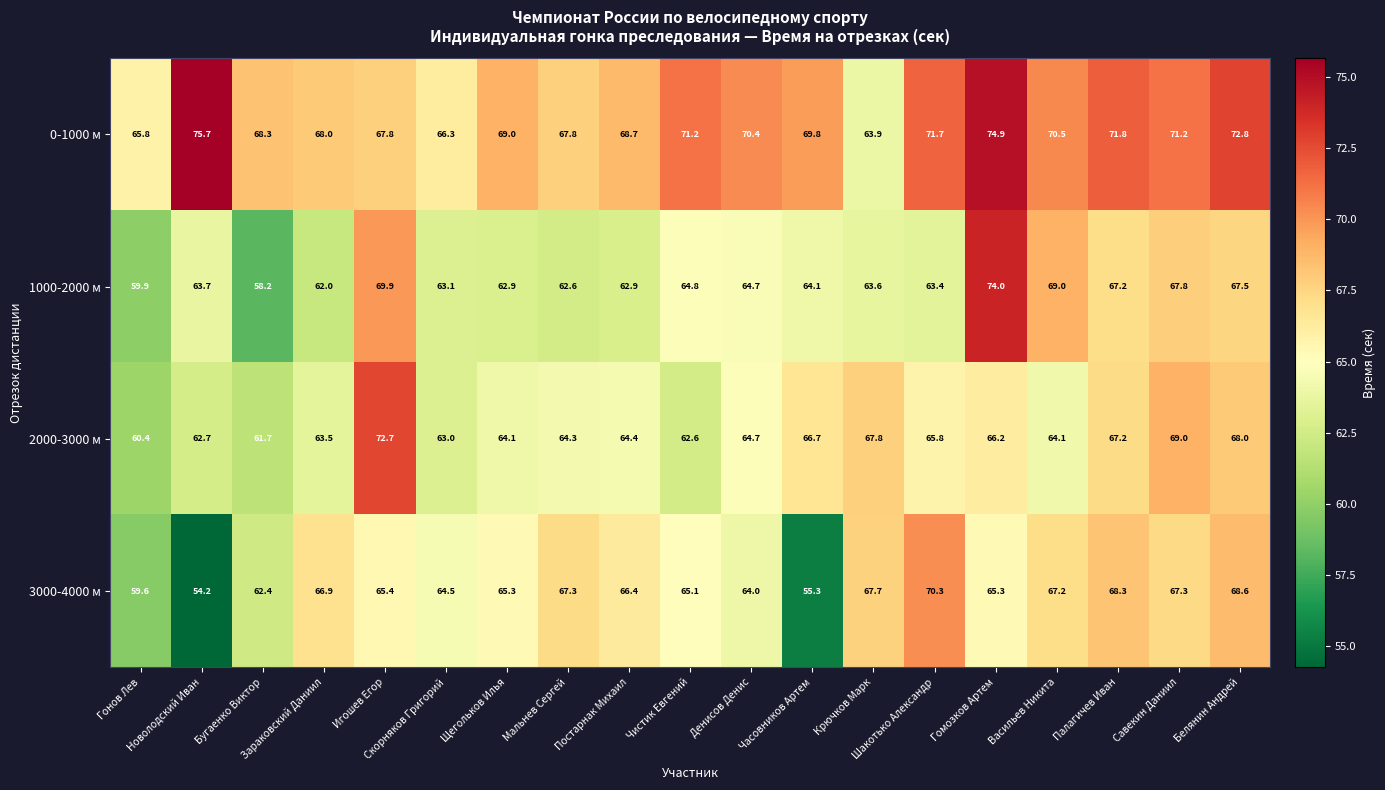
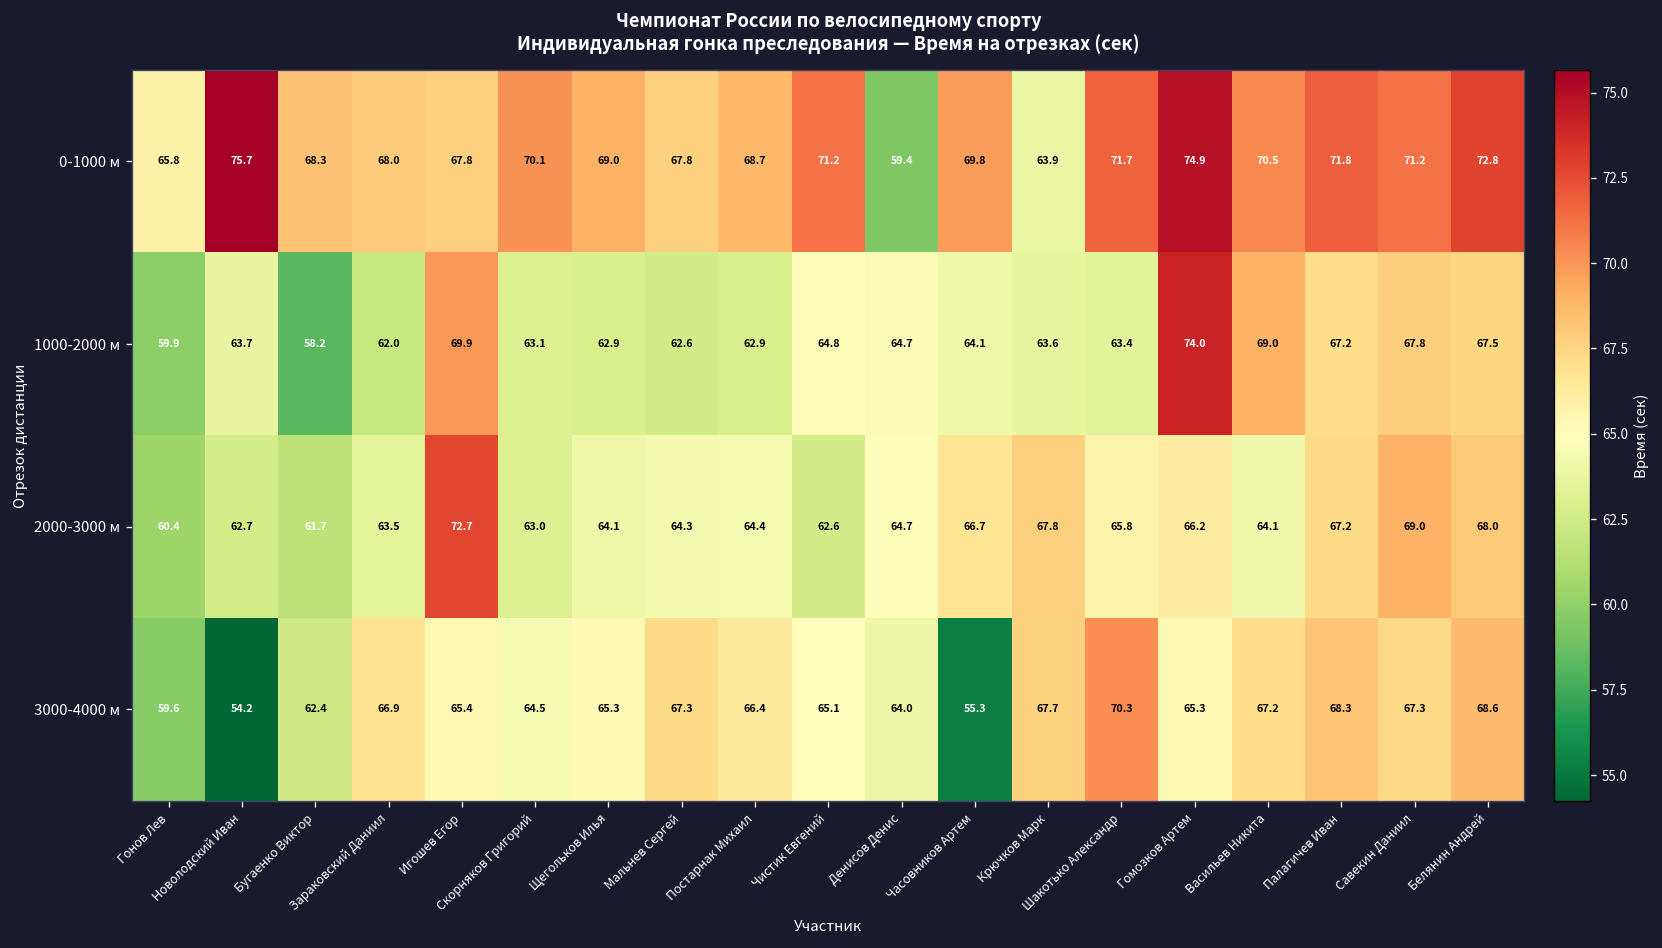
  {
    "0-1000 м": {
      "Гонов Лев": 65.8,
      "Новолодский Иван": 75.7,
      "Бугаенко Виктор": 68.3,
      "Зараковский Даниил": 68.0,
      "Игошев Егор": 67.8,
-     "Скорняков Григорий": 66.3,
+     "Скорняков Григорий": 70.1,
      "Щегольков Илья": 69.0,
      "Мальнев Сергей": 67.8,
      "Постарнак Михаил": 68.7,
      "Чистик Евгений": 71.2,
-     "Денисов Денис": 70.4,
+     "Денисов Денис": 59.4,
      "Часовников Артем": 69.8,
      "Крючков Марк": 63.9,
      "Шакотько Александр": 71.7,
      "Гомозков Артем": 74.9,
      "Васильев Никита": 70.5,
      "Палагичев Иван": 71.8,
      "Савекин Даниил": 71.2,
      "Белянин Андрей": 72.8
    },
    "1000-2000 м": {
      "Гонов Лев": 59.9,
      "Новолодский Иван": 63.7,
      "Бугаенко Виктор": 58.2,
      "Зараковский Даниил": 62.0,
      "Игошев Егор": 69.9,
      "Скорняков Григорий": 63.1,
      "Щегольков Илья": 62.9,
      "Мальнев Сергей": 62.6,
      "Постарнак Михаил": 62.9,
      "Чистик Евгений": 64.8,
      "Денисов Денис": 64.7,
      "Часовников Артем": 64.1,
      "Крючков Марк": 63.6,
      "Шакотько Александр": 63.4,
      "Гомозков Артем": 74.0,
      "Васильев Никита": 69.0,
      "Палагичев Иван": 67.2,
      "Савекин Даниил": 67.8,
      "Белянин Андрей": 67.5
    },
    "2000-3000 м": {
      "Гонов Лев": 60.4,
      "Новолодский Иван": 62.7,
      "Бугаенко Виктор": 61.7,
      "Зараковский Даниил": 63.5,
      "Игошев Егор": 72.7,
      "Скорняков Григорий": 63.0,
      "Щегольков Илья": 64.1,
      "Мальнев Сергей": 64.3,
      "Постарнак Михаил": 64.4,
      "Чистик Евгений": 62.6,
      "Денисов Денис": 64.7,
      "Часовников Артем": 66.7,
      "Крючков Марк": 67.8,
      "Шакотько Александр": 65.8,
      "Гомозков Артем": 66.2,
      "Васильев Никита": 64.1,
      "Палагичев Иван": 67.2,
      "Савекин Даниил": 69.0,
      "Белянин Андрей": 68.0
    },
    "3000-4000 м": {
      "Гонов Лев": 59.6,
      "Новолодский Иван": 54.2,
      "Бугаенко Виктор": 62.4,
      "Зараковский Даниил": 66.9,
      "Игошев Егор": 65.4,
      "Скорняков Григорий": 64.5,
      "Щегольков Илья": 65.3,
      "Мальнев Сергей": 67.3,
      "Постарнак Михаил": 66.4,
      "Чистик Евгений": 65.1,
      "Денисов Денис": 64.0,
      "Часовников Артем": 55.3,
      "Крючков Марк": 67.7,
      "Шакотько Александр": 70.3,
      "Гомозков Артем": 65.3,
      "Васильев Никита": 67.2,
      "Палагичев Иван": 68.3,
      "Савекин Даниил": 67.3,
      "Белянин Андрей": 68.6
    }
  }
